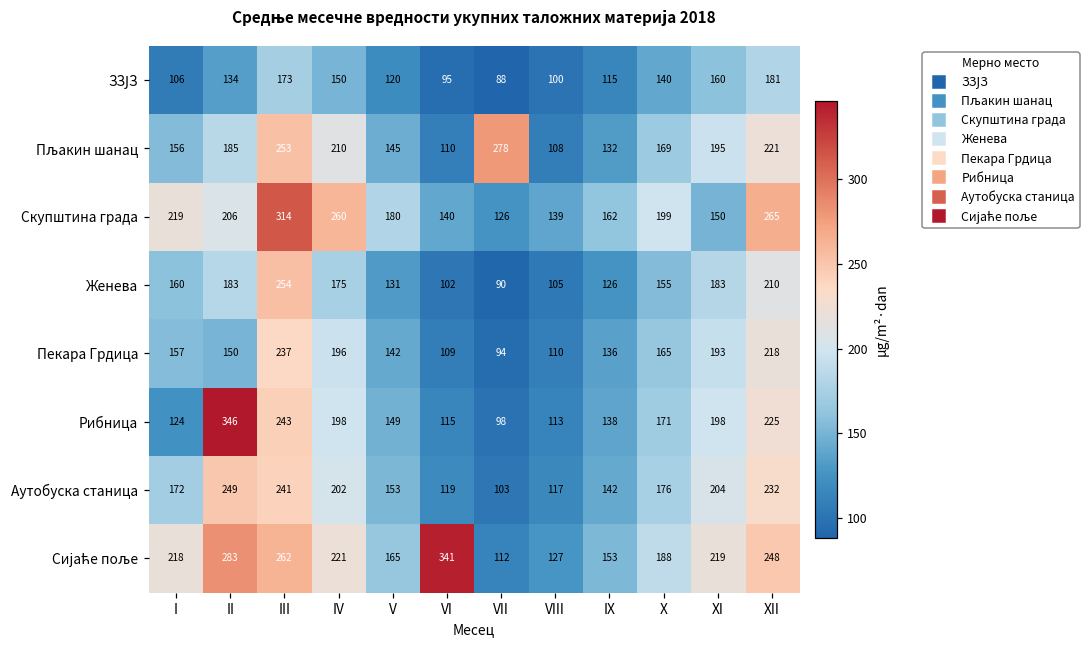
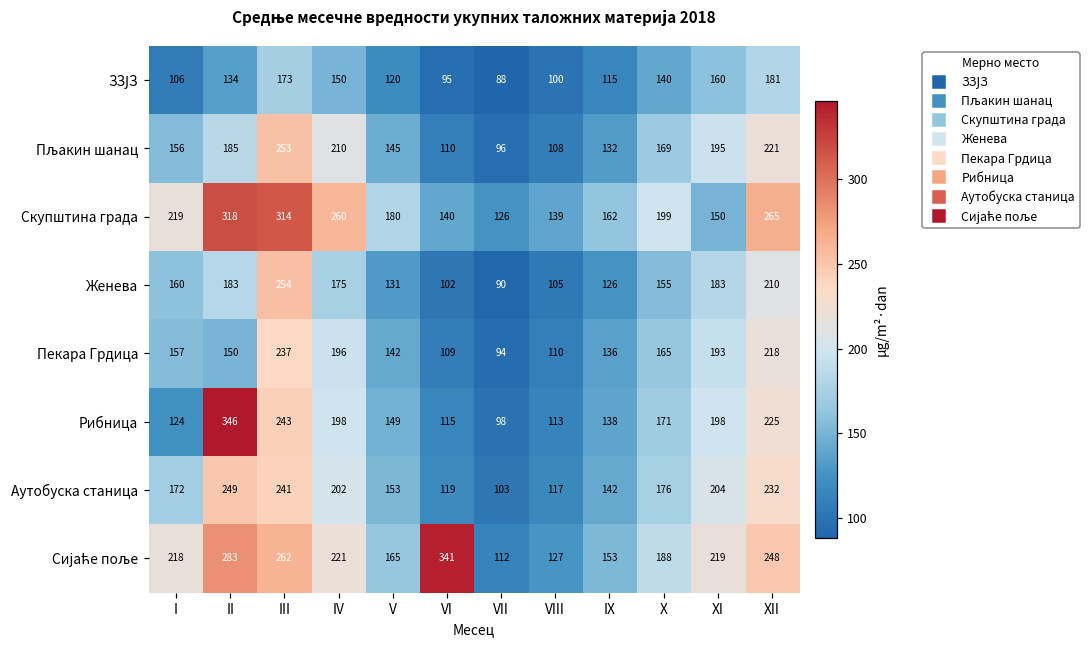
  {
    "ЗЗЈЗ": {
      "I": 106,
      "II": 134,
      "III": 173,
      "IV": 150,
      "V": 120,
      "VI": 95,
      "VII": 88,
      "VIII": 100,
      "IX": 115,
      "X": 140,
      "XI": 160,
      "XII": 181
    },
    "Пљакин шанац": {
      "I": 156,
      "II": 185,
      "III": 253,
      "IV": 210,
      "V": 145,
      "VI": 110,
-     "VII": 278,
+     "VII": 96,
      "VIII": 108,
      "IX": 132,
      "X": 169,
      "XI": 195,
      "XII": 221
    },
    "Скупштина града": {
      "I": 219,
-     "II": 206,
+     "II": 318,
      "III": 314,
      "IV": 260,
      "V": 180,
      "VI": 140,
      "VII": 126,
      "VIII": 139,
      "IX": 162,
      "X": 199,
      "XI": 150,
      "XII": 265
    },
    "Женева": {
      "I": 160,
      "II": 183,
      "III": 254,
      "IV": 175,
      "V": 131,
      "VI": 102,
      "VII": 90,
      "VIII": 105,
      "IX": 126,
      "X": 155,
      "XI": 183,
      "XII": 210
    },
    "Пекара Грдица": {
      "I": 157,
      "II": 150,
      "III": 237,
      "IV": 196,
      "V": 142,
      "VI": 109,
      "VII": 94,
      "VIII": 110,
      "IX": 136,
      "X": 165,
      "XI": 193,
      "XII": 218
    },
    "Рибница": {
      "I": 124,
      "II": 346,
      "III": 243,
      "IV": 198,
      "V": 149,
      "VI": 115,
      "VII": 98,
      "VIII": 113,
      "IX": 138,
      "X": 171,
      "XI": 198,
      "XII": 225
    },
    "Аутобуска станица": {
      "I": 172,
      "II": 249,
      "III": 241,
      "IV": 202,
      "V": 153,
      "VI": 119,
      "VII": 103,
      "VIII": 117,
      "IX": 142,
      "X": 176,
      "XI": 204,
      "XII": 232
    },
    "Сијаће поље": {
      "I": 218,
      "II": 283,
      "III": 262,
      "IV": 221,
      "V": 165,
      "VI": 341,
      "VII": 112,
      "VIII": 127,
      "IX": 153,
      "X": 188,
      "XI": 219,
      "XII": 248
    }
  }
